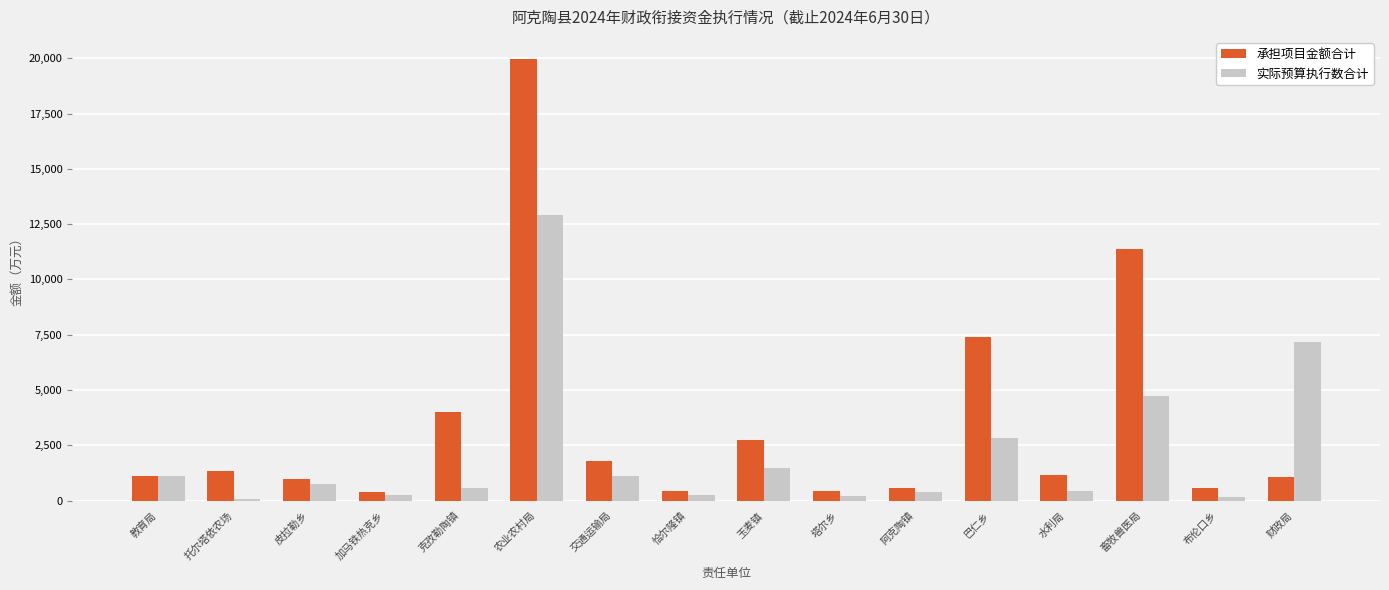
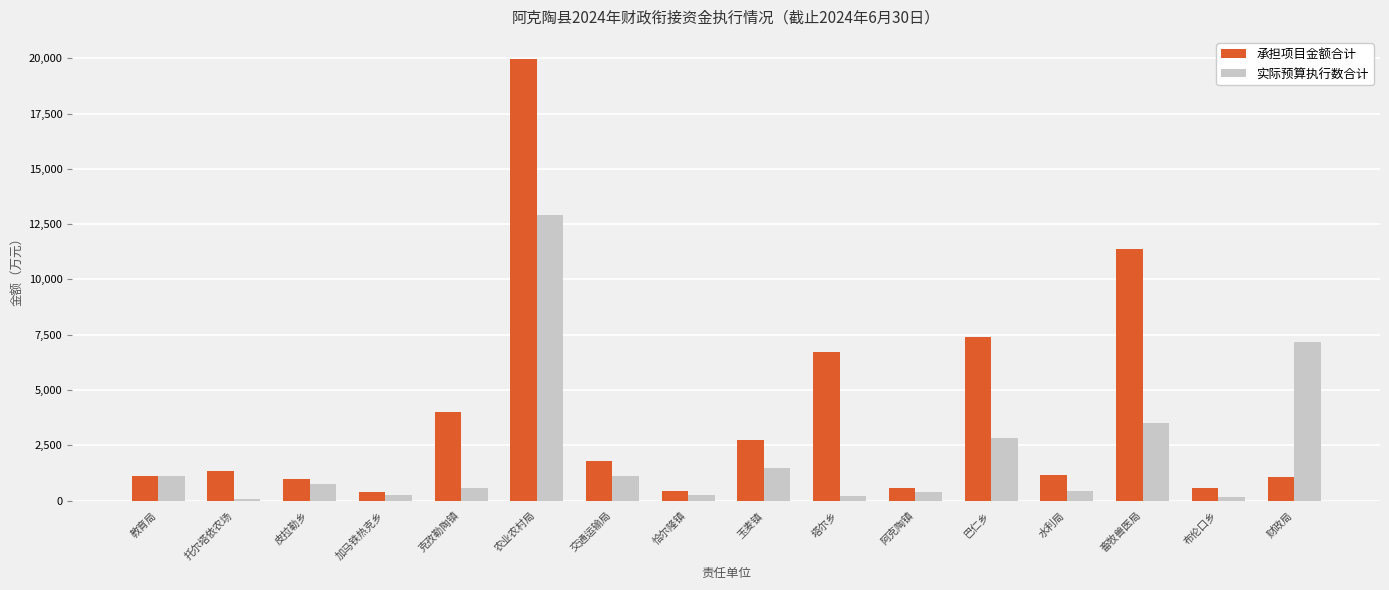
  {
    "承担项目金额合计": {
      "教育局": "1,100",
      "托尔塔依农场": "1,300",
      "皮拉勒乡": "1,000",
      "加马铁热克乡": "400",
      "克孜勒陶镇": "4,000",
      "农业农村局": "20,000",
      "交通运输局": "1,800",
      "恰尔隆镇": "400",
      "玉麦镇": "2,700",
-     "塔尔乡": "400",
+     "塔尔乡": "6,700",
      "阿克陶镇": "600",
      "巴仁乡": "7,400",
      "水利局": "1,200",
      "畜牧兽医局": "11,400",
      "布伦口乡": "600",
      "财政局": "1,100"
    },
    "实际预算执行数合计": {
      "教育局": "1,100",
      "皮拉勒乡": "800",
      "加马铁热克乡": "300",
      "克孜勒陶镇": "600",
      "农业农村局": "12,900",
      "交通运输局": "1,100",
      "恰尔隆镇": "200",
      "玉麦镇": "1,500",
      "塔尔乡": "200",
      "阿克陶镇": "400",
      "巴仁乡": "2,800",
      "水利局": "400",
-     "畜牧兽医局": "4,700",
+     "畜牧兽医局": "3,500",
      "布伦口乡": "200",
      "财政局": "7,200"
    }
  }
